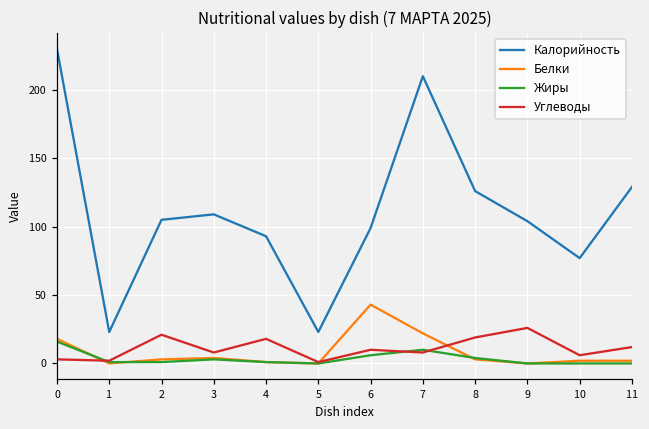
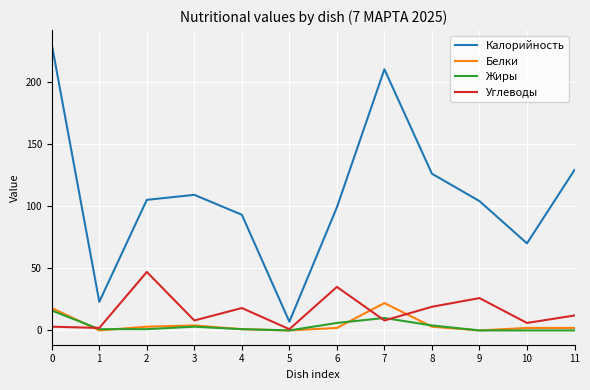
  {
    "Калорийность": {
      "0": 230,
      "1": 23,
      "2": 105,
      "3": 109,
      "4": 93,
-     "5": 23,
+     "5": 7,
      "6": 99,
      "7": 210,
      "8": 126,
      "9": 104,
-     "10": 77,
+     "10": 70,
      "11": 129
    },
    "Белки": {
-     "6": 43,
+     "6": 2,
      "7": 22
    },
    "Жиры": {
      "6": 6
    },
    "Углеводы": {
      "0": 3,
-     "2": 21,
+     "2": 47,
      "3": 8,
      "4": 18,
-     "6": 10,
+     "6": 35,
      "8": 19,
      "9": 26,
      "10": 6,
      "11": 12
    }
  }
